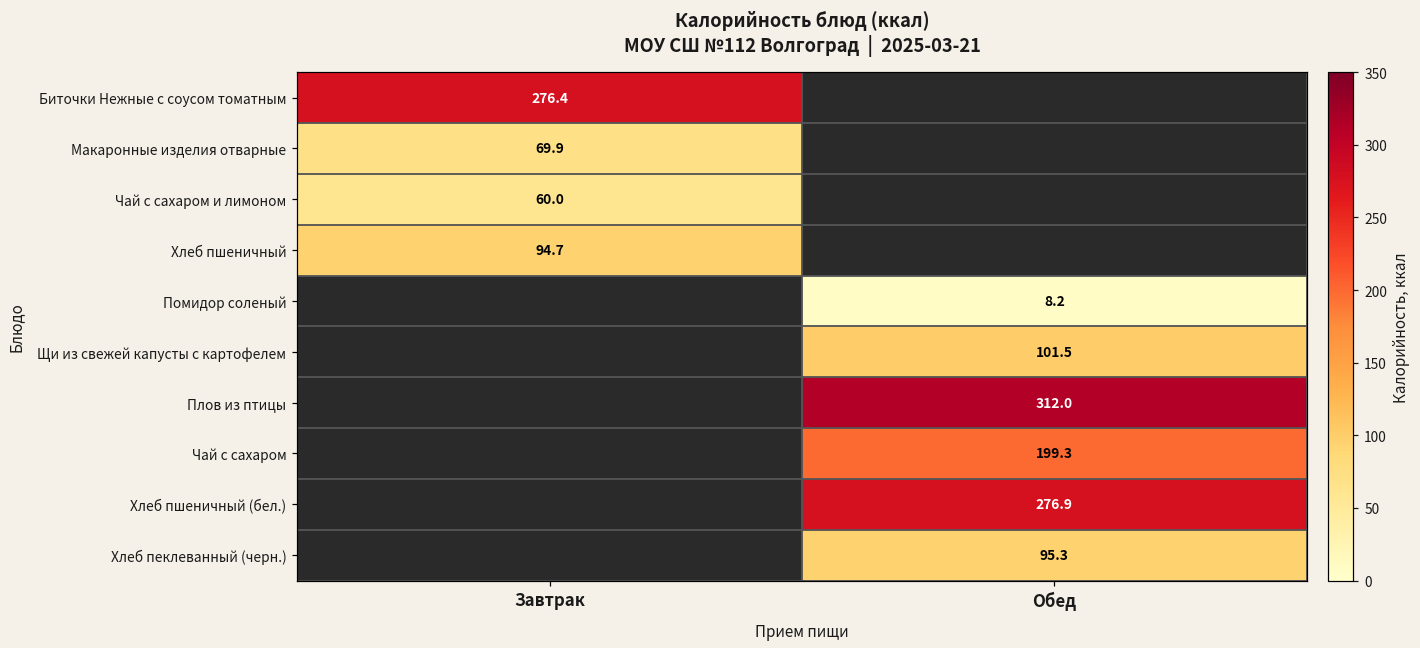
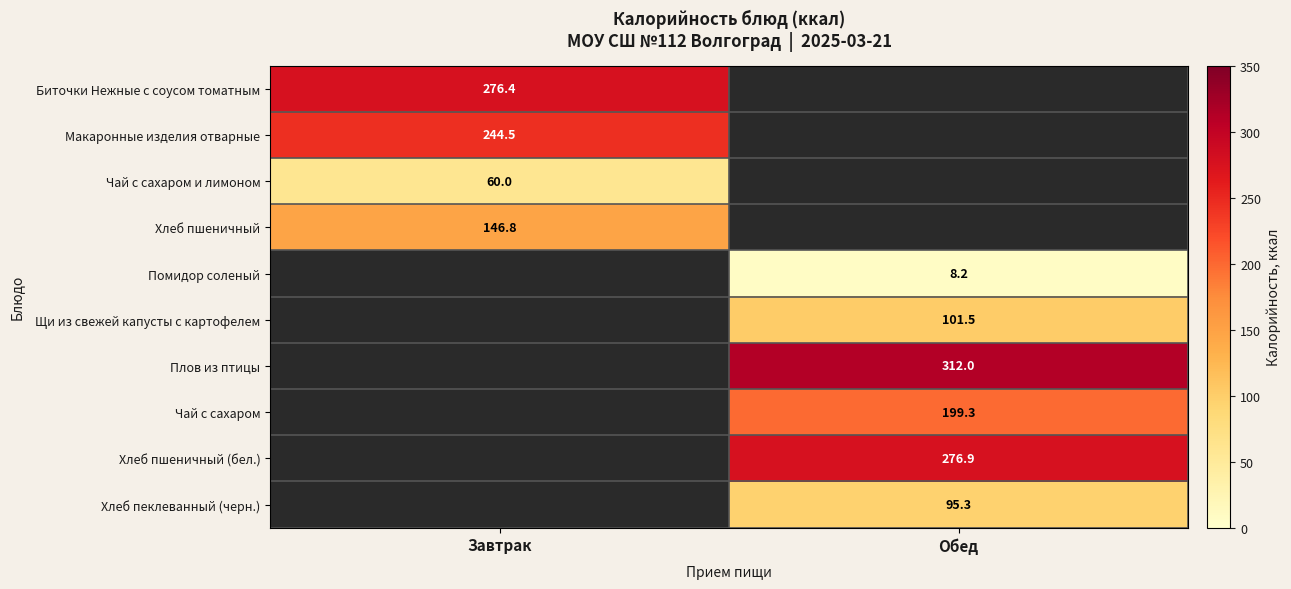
  {
    "Биточки Нежные с соусом томатным": {
      "Завтрак": 276.4
    },
    "Макаронные изделия отварные": {
-     "Завтрак": 69.9
+     "Завтрак": 244.5
    },
    "Чай с сахаром и лимоном": {
      "Завтрак": 60.0
    },
    "Хлеб пшеничный": {
-     "Завтрак": 94.7
+     "Завтрак": 146.8
    },
    "Помидор соленый": {
      "Обед": 8.2
    },
    "Щи из свежей капусты с картофелем": {
      "Обед": 101.5
    },
    "Плов из птицы": {
      "Обед": 312.0
    },
    "Чай с сахаром": {
      "Обед": 199.3
    },
    "Хлеб пшеничный (бел.)": {
      "Обед": 276.9
    },
    "Хлеб пеклеванный (черн.)": {
      "Обед": 95.3
    }
  }
